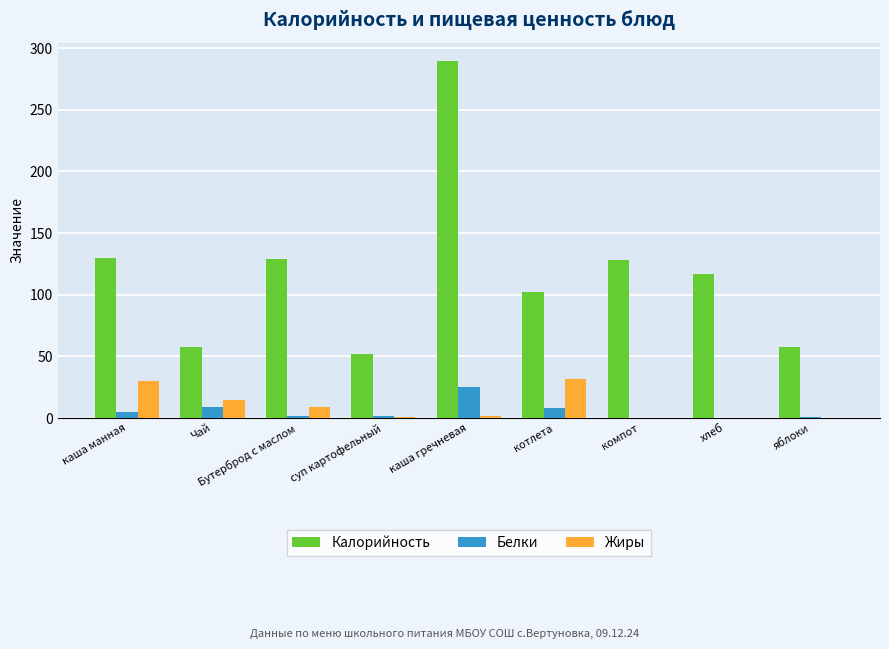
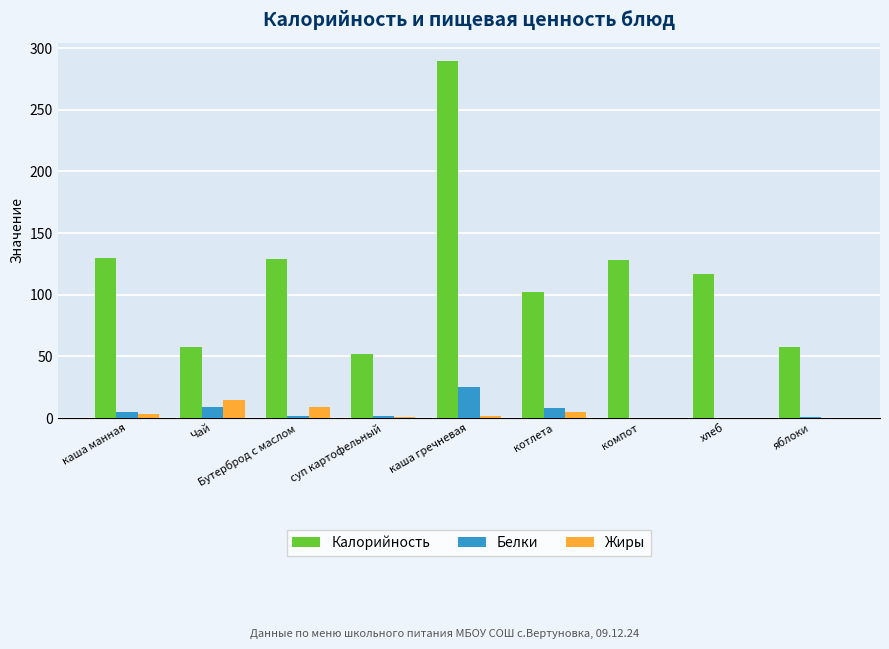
  {
    "Калорийность": {
      "каша манная": 130,
      "Чай": 58,
      "Бутерброд с маслом": 129,
      "суп картофельный": 52,
      "каша гречневая": 290,
      "котлета": 102,
      "компот": 128,
      "хлеб": 117,
      "яблоки": 58
    },
    "Белки": {
      "каша манная": 5,
      "Чай": 9,
      "Бутерброд с маслом": 2,
      "каша гречневая": 25,
      "котлета": 8,
      "компот": 0,
      "хлеб": 0
    },
    "Жиры": {
-     "каша манная": 30,
+     "каша манная": 3,
      "Чай": 15,
      "Бутерброд с маслом": 9,
-     "котлета": 32,
+     "котлета": 5,
      "компот": 0,
      "хлеб": 0
    }
  }
